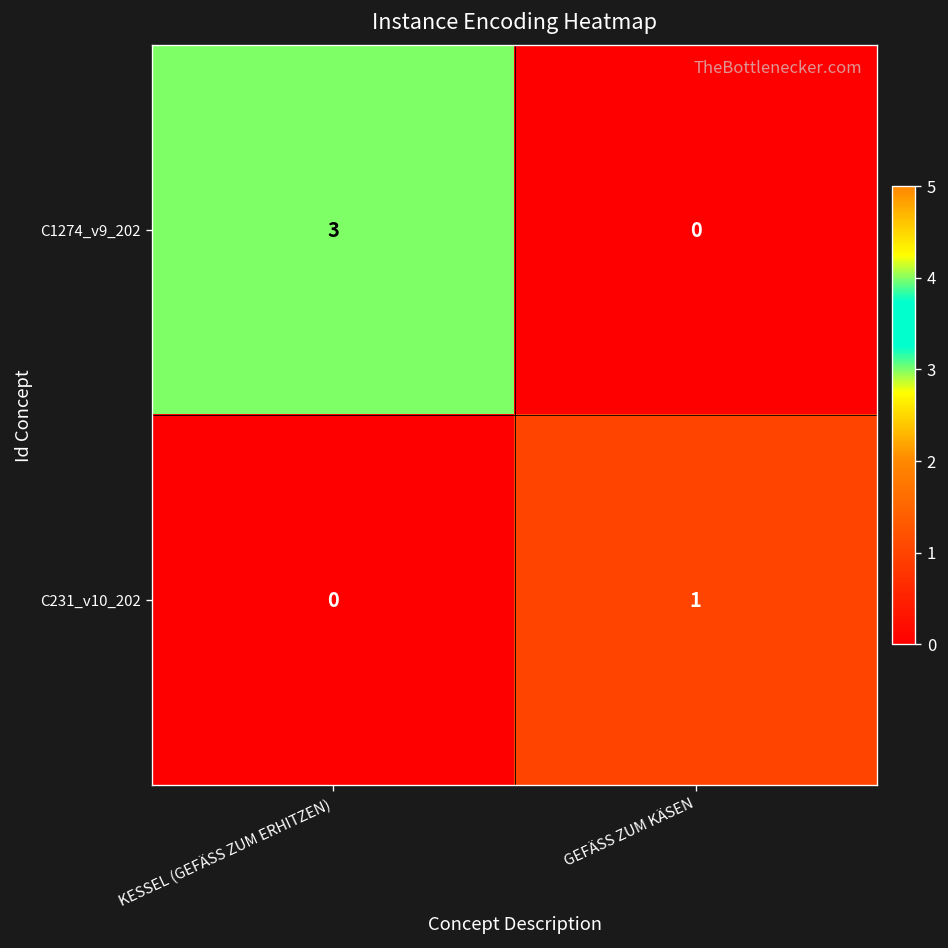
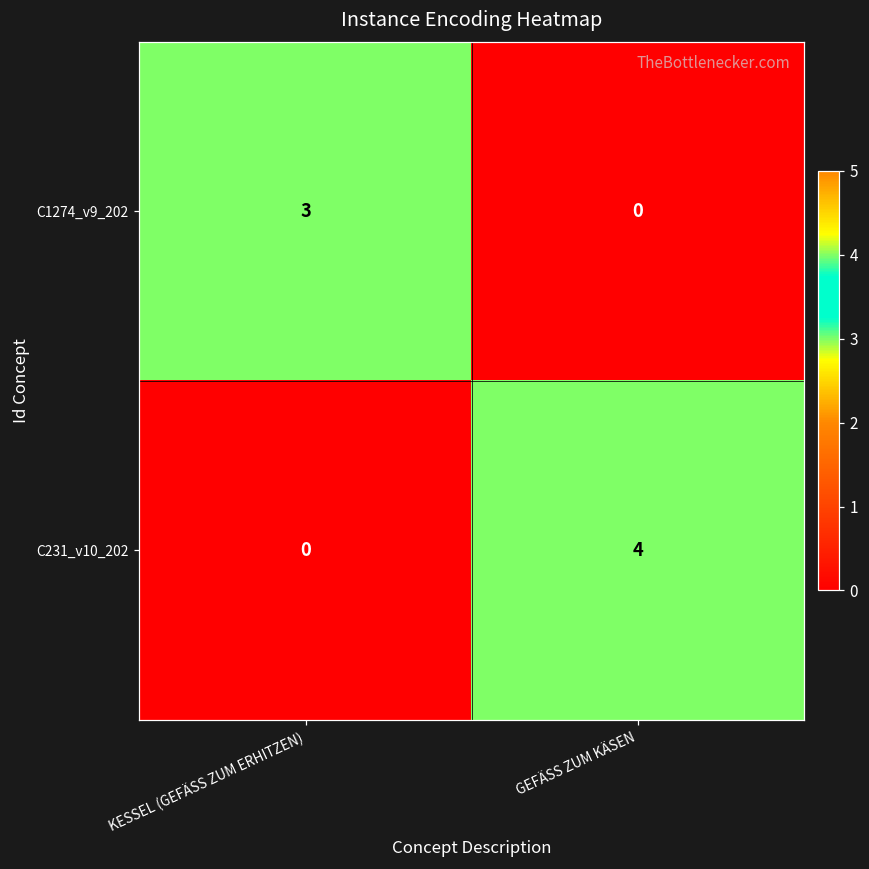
  {
    "C1274_v9_202": {
      "KESSEL (GEFÄSS ZUM ERHITZEN)": 3
    },
    "C231_v10_202": {
      "KESSEL (GEFÄSS ZUM ERHITZEN)": 0,
-     "GEFÄSS ZUM KÄSEN": 1
+     "GEFÄSS ZUM KÄSEN": 4
    }
  }
